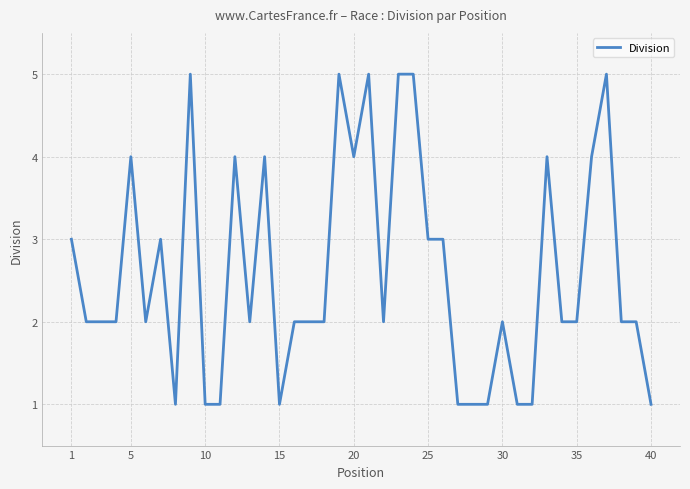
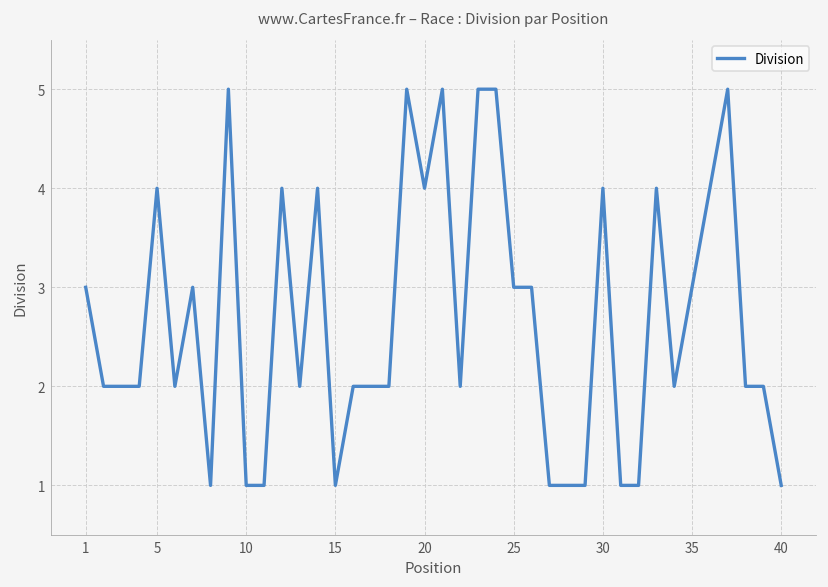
  {
    "1": 3,
    "5": 4,
    "10": 1,
    "15": 1,
    "20": 4,
    "25": 3,
-   "30": 2,
-   "35": 2,
+   "30": 4,
+   "35": 3,
    "40": 1
  }
